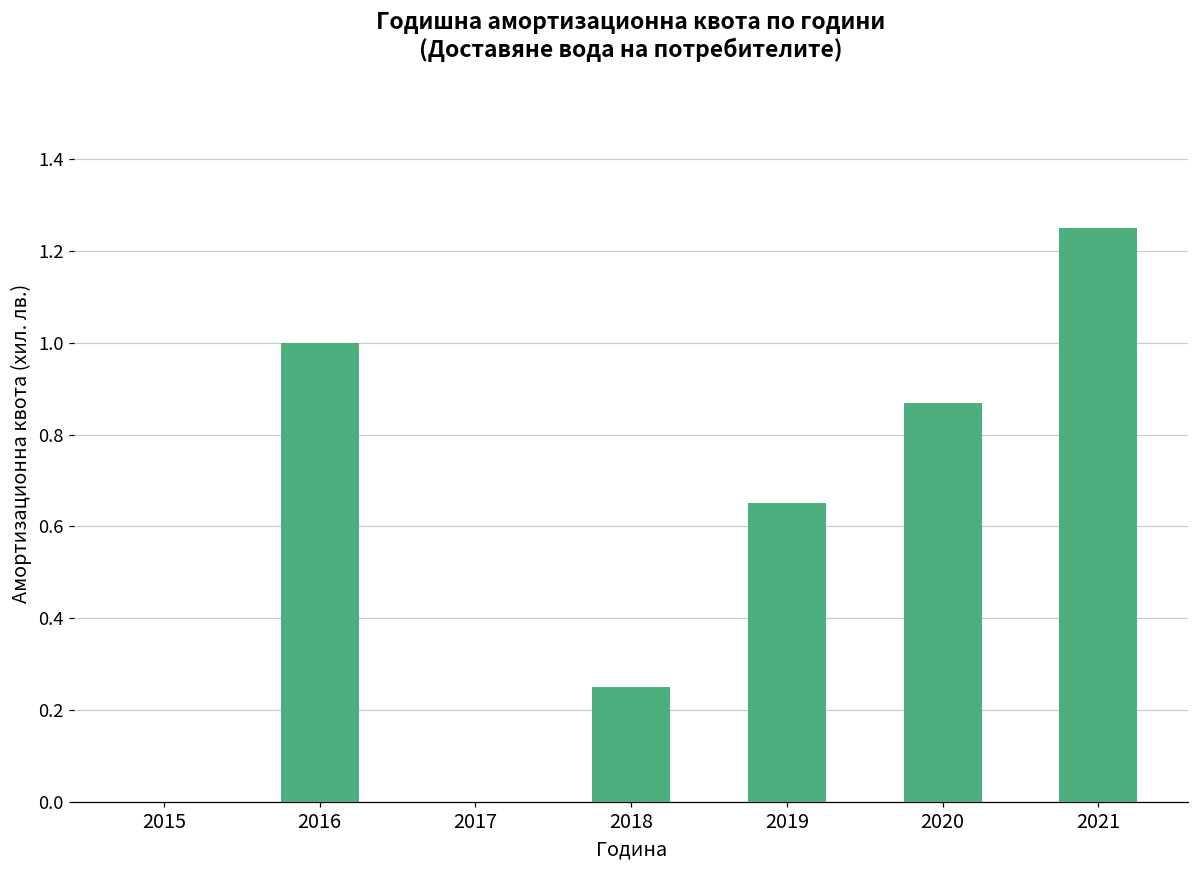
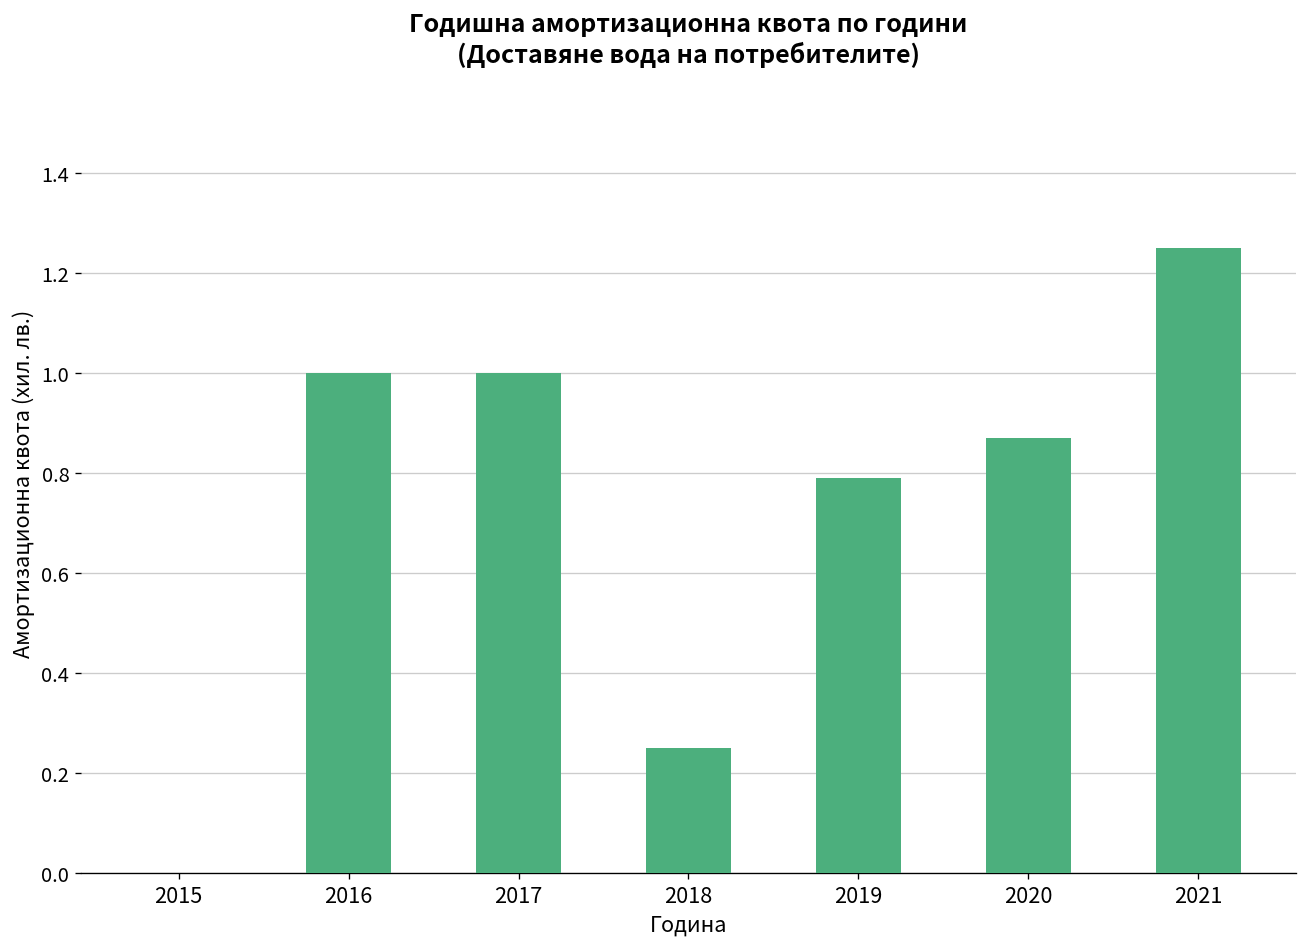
  {
    "2015": 0.00,
    "2016": 1.00,
-   "2017": 0,
+   "2017": 1,
    "2018": 0.25,
-   "2019": 0.65,
+   "2019": 0.79,
    "2020": 0.87,
    "2021": 1.25
  }
